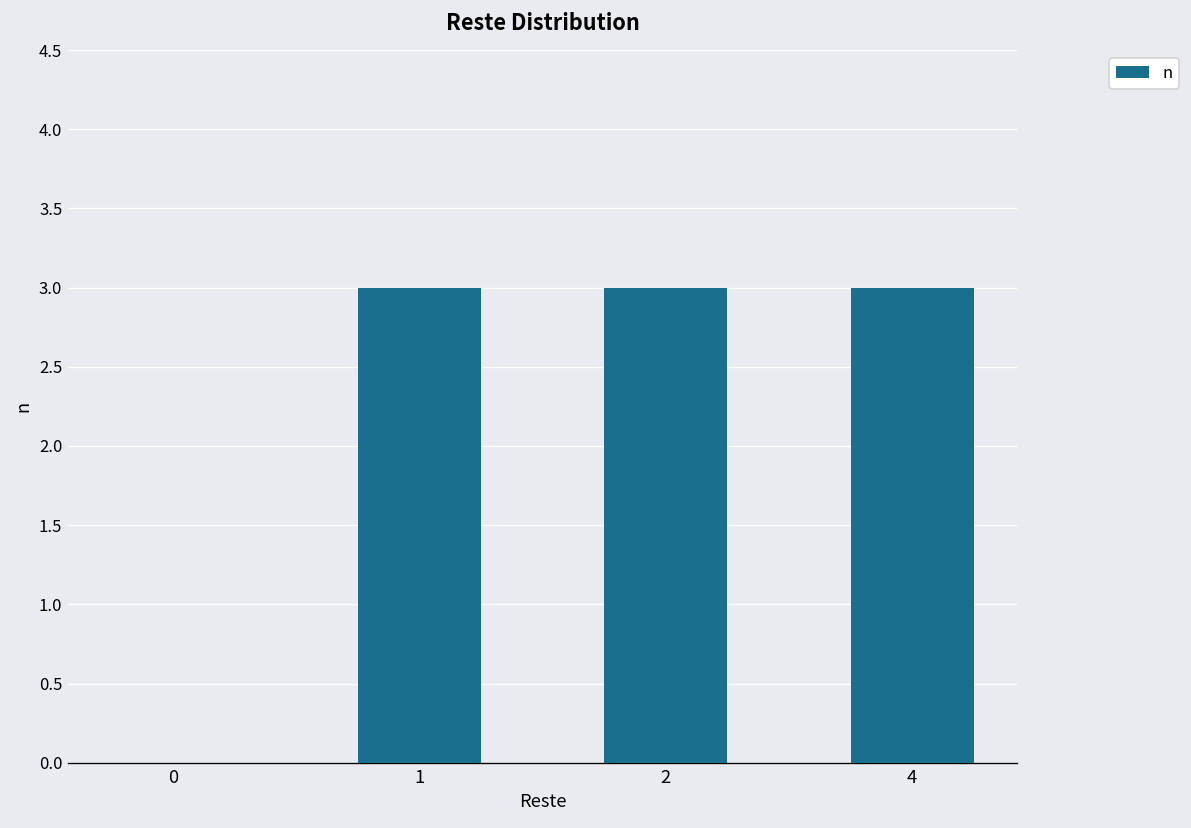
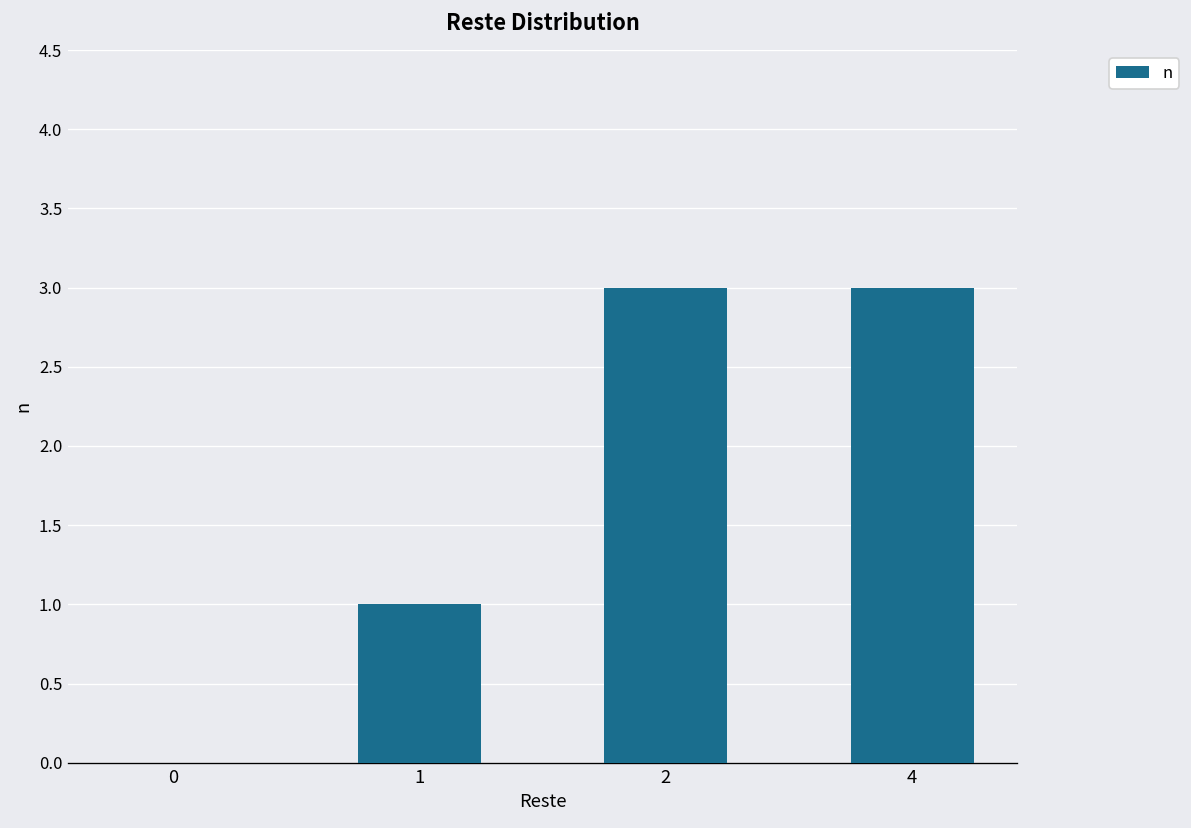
  {
    "0": 0,
-   "1": 3,
+   "1": 1,
    "2": 3,
    "4": 3
  }
